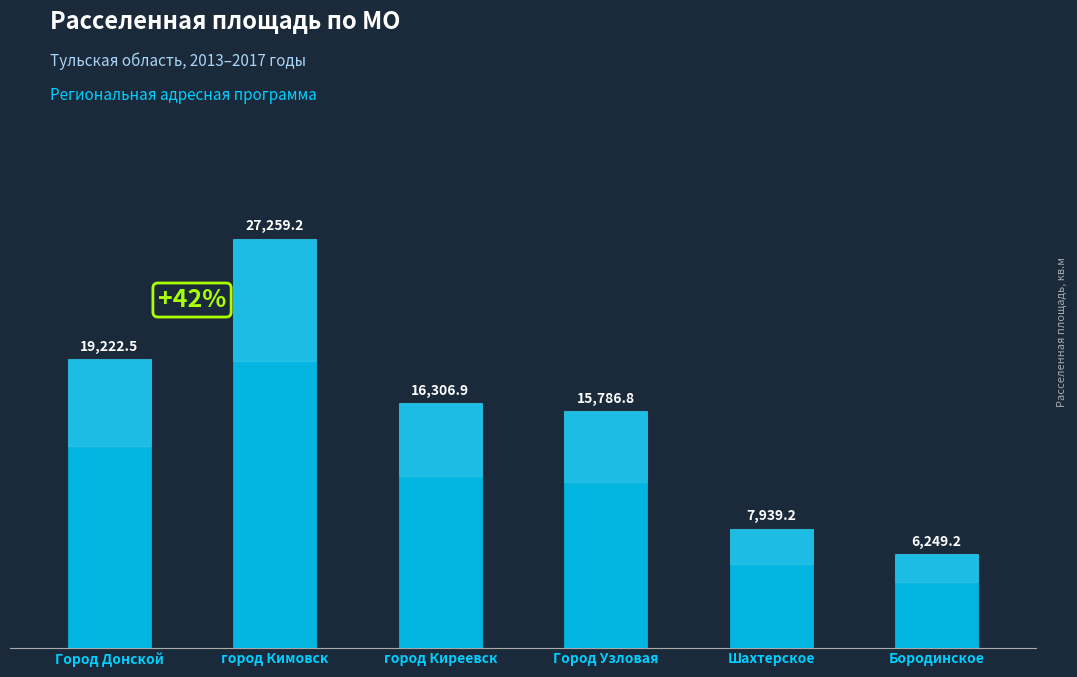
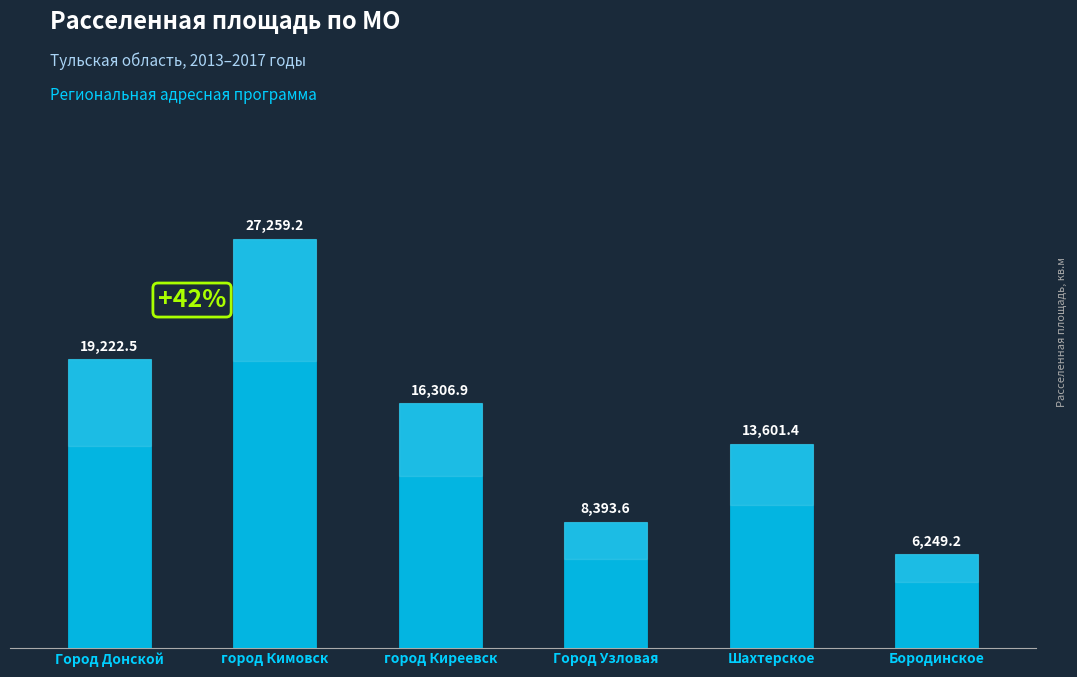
  {
    "Город Донской": "19,222.5",
    "город Кимовск": "27,259.2",
    "город Киреевск": "16,306.9",
-   "Город Узловая": "15,786.8",
-   "Шахтерское": "7,939.2",
+   "Город Узловая": "8,393.6",
+   "Шахтерское": "13,601.4",
    "Бородинское": "6,249.2"
  }
